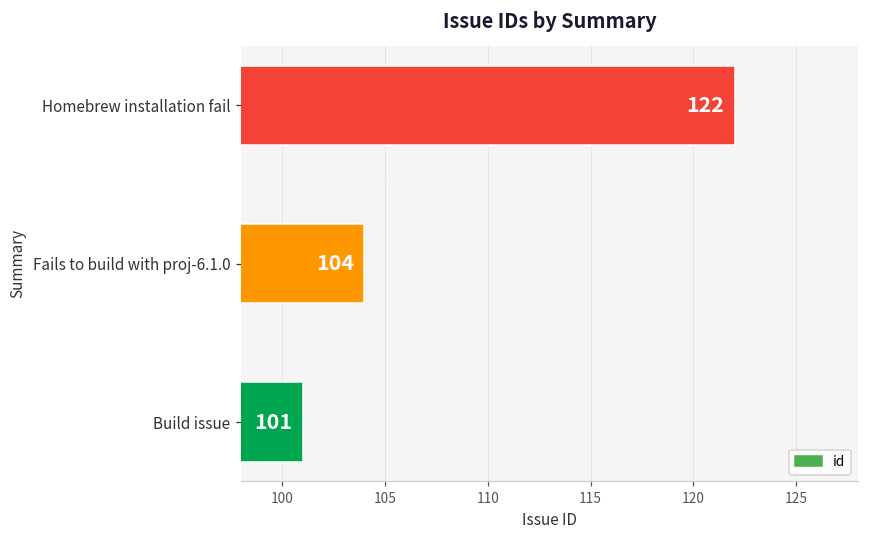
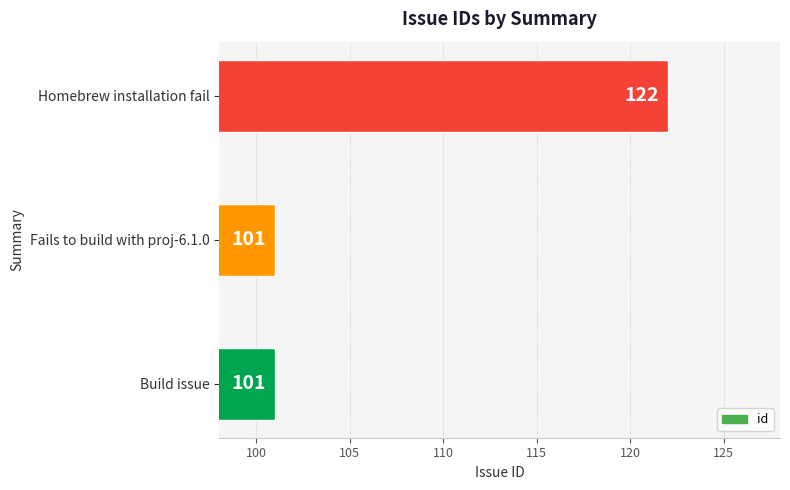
  {
    "Homebrew installation fail": 122,
-   "Fails to build with proj-6.1.0": 104,
+   "Fails to build with proj-6.1.0": 101,
    "Build issue": 101
  }
